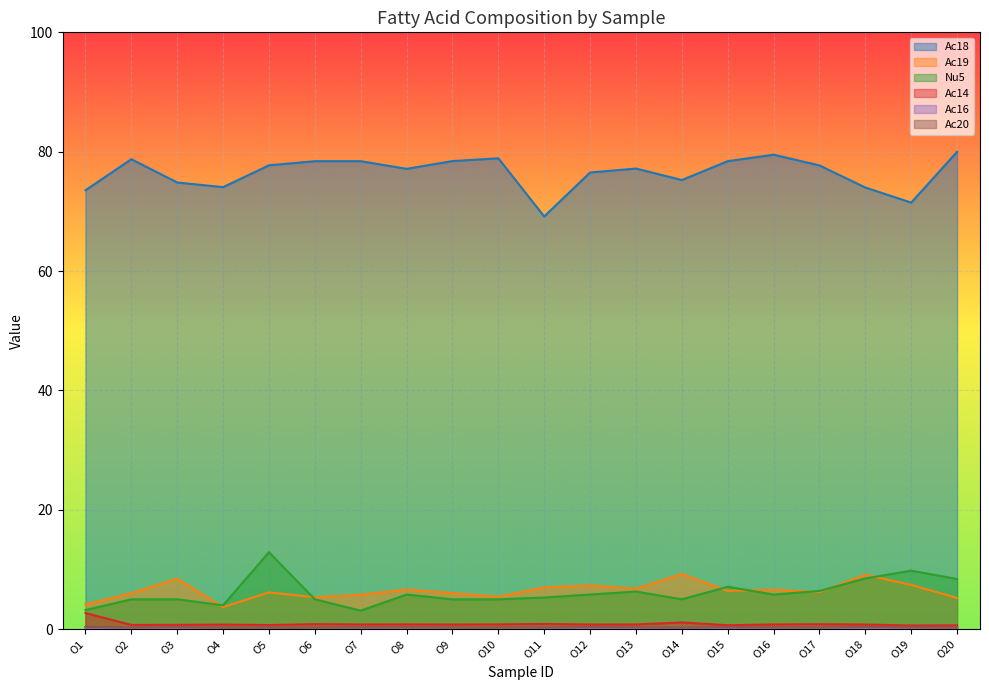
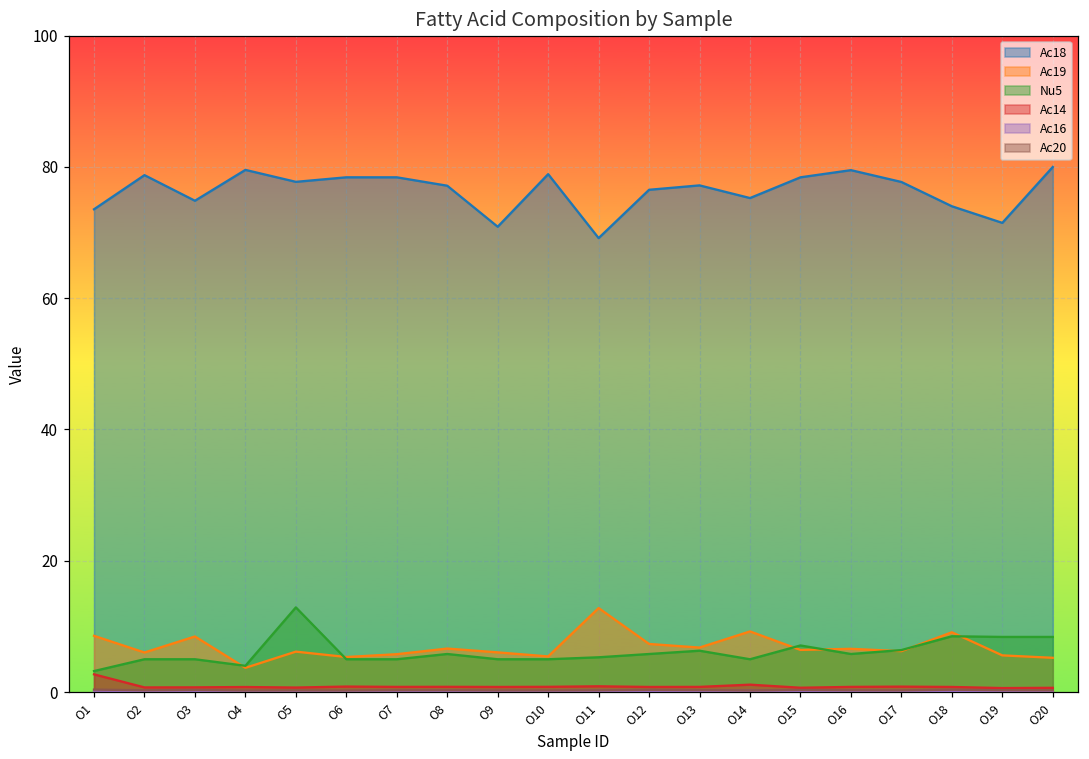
  {
    "Ac18": {
      "O1": 74,
      "O2": 79,
      "O3": 75,
-     "O4": 74,
+     "O4": 80,
      "O5": 78,
      "O6": 78,
      "O7": 78,
      "O8": 77,
-     "O9": 78,
+     "O9": 71,
      "O10": 79,
      "O11": 69,
      "O12": 77,
      "O13": 77,
      "O14": 75,
      "O15": 78,
      "O16": 80,
      "O17": 78,
      "O18": 74,
      "O19": 71,
      "O20": 80
    },
    "Ac19": {
-     "O1": 4,
+     "O1": 9,
      "O2": 6,
      "O3": 8,
      "O5": 6,
      "O7": 6,
      "O8": 7,
      "O9": 6,
      "O10": 5,
-     "O11": 7,
+     "O11": 13,
      "O12": 7,
      "O13": 7,
      "O14": 9,
      "O15": 6,
      "O16": 7,
      "O18": 9,
-     "O19": 7,
+     "O19": 6,
      "O20": 5
    },
    "Nu5": {
      "O1": 3,
      "O2": 5,
      "O3": 5,
      "O5": 13,
-     "O7": 3,
+     "O7": 5,
      "O8": 6,
      "O9": 5,
      "O10": 5,
      "O11": 5,
      "O12": 6,
      "O13": 6,
      "O14": 5,
      "O15": 7,
      "O16": 6,
      "O18": 9,
-     "O19": 10,
+     "O19": 8,
      "O20": 8
    },
    "Ac14": {
      "O1": 3,
      "O2": 1,
      "O4": 1,
      "O5": 1,
      "O6": 1,
      "O7": 1,
      "O8": 1,
      "O9": 1,
      "O10": 1,
      "O11": 1,
      "O12": 1,
      "O13": 1,
      "O14": 1,
      "O16": 1,
      "O17": 1
    }
  }
